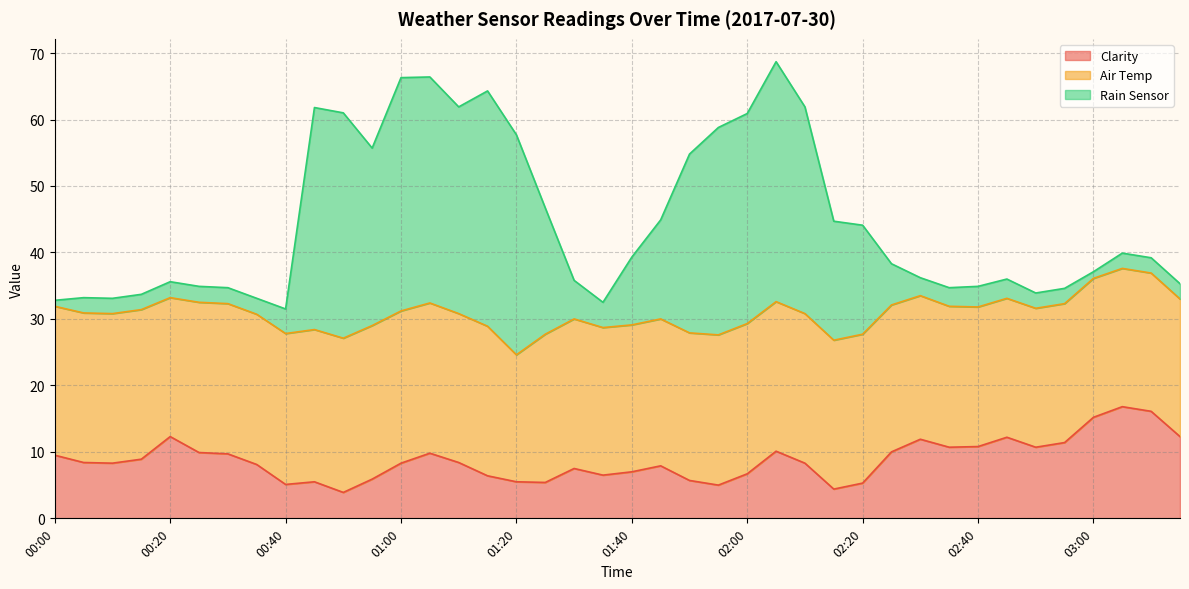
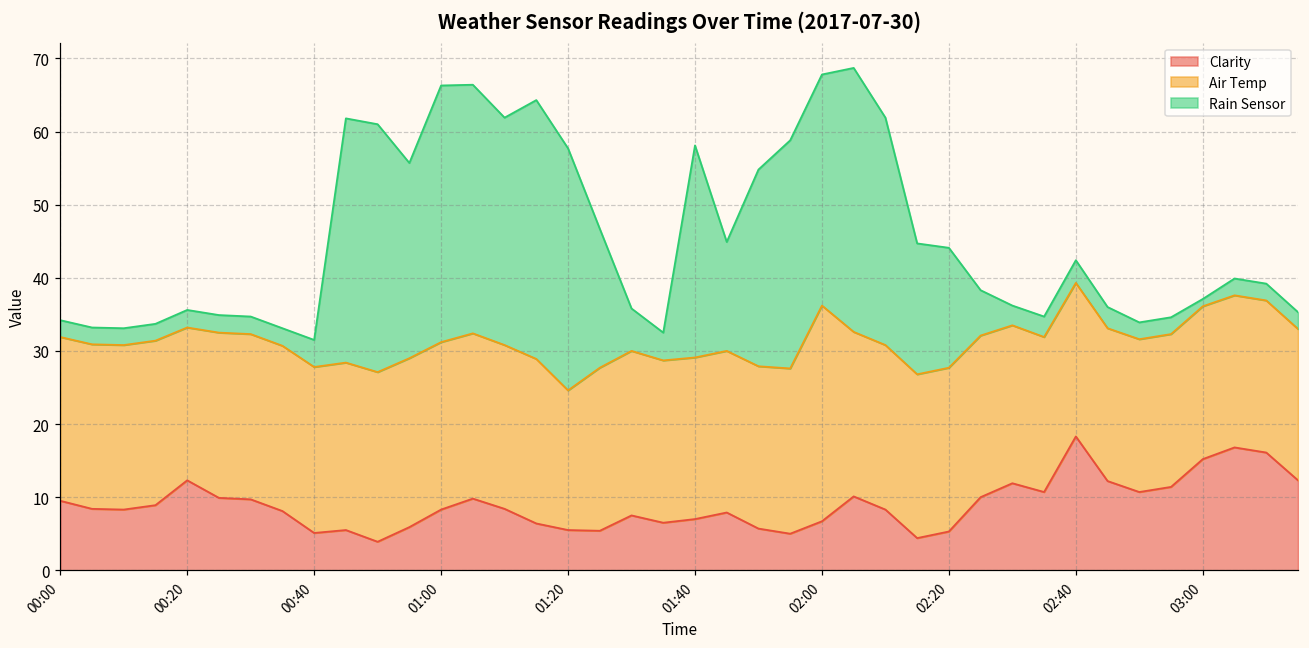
  {
    "Clarity": {
      "00:00": 10,
      "00:20": 12,
      "00:40": 5,
      "01:00": 8,
      "01:20": 6,
      "01:40": 7,
      "02:00": 7,
      "02:20": 5,
-     "02:40": 11,
+     "02:40": 18,
      "03:00": 15
    },
    "Air Temp": {
      "00:00": 22,
      "00:20": 21,
      "00:40": 23,
      "01:00": 23,
      "01:20": 19,
      "01:40": 22,
-     "02:00": 23,
+     "02:00": 30,
      "02:20": 22,
      "02:40": 21,
      "03:00": 21
    },
    "Rain Sensor": {
-     "00:00": 1,
+     "00:00": 2,
      "00:20": 2,
      "00:40": 4,
      "01:00": 35,
      "01:20": 33,
-     "01:40": 10,
+     "01:40": 29,
      "02:00": 32,
      "02:20": 16,
      "02:40": 3,
      "03:00": 1
    }
  }
